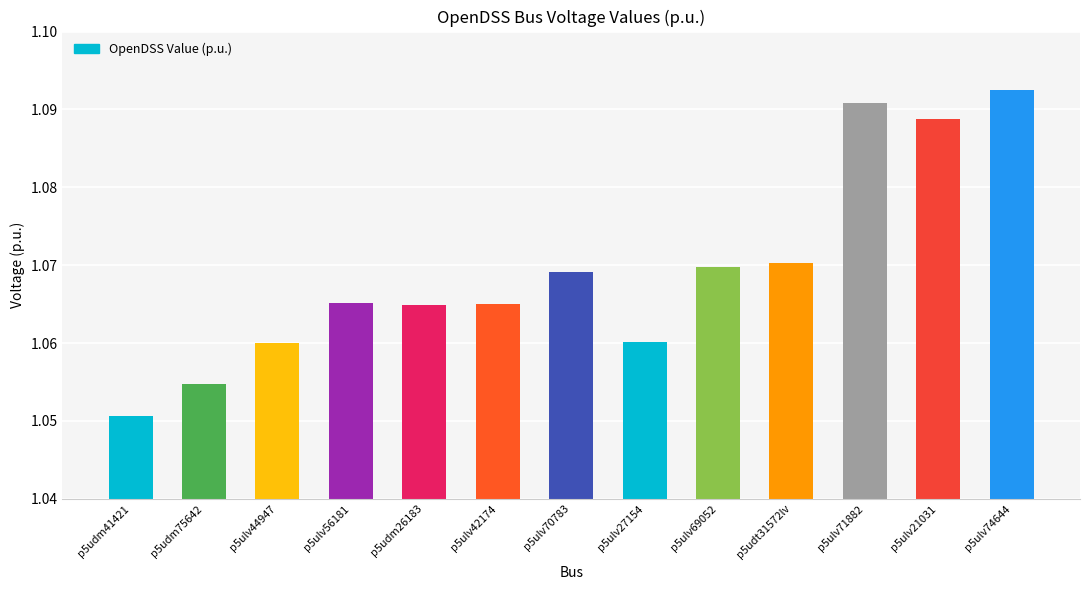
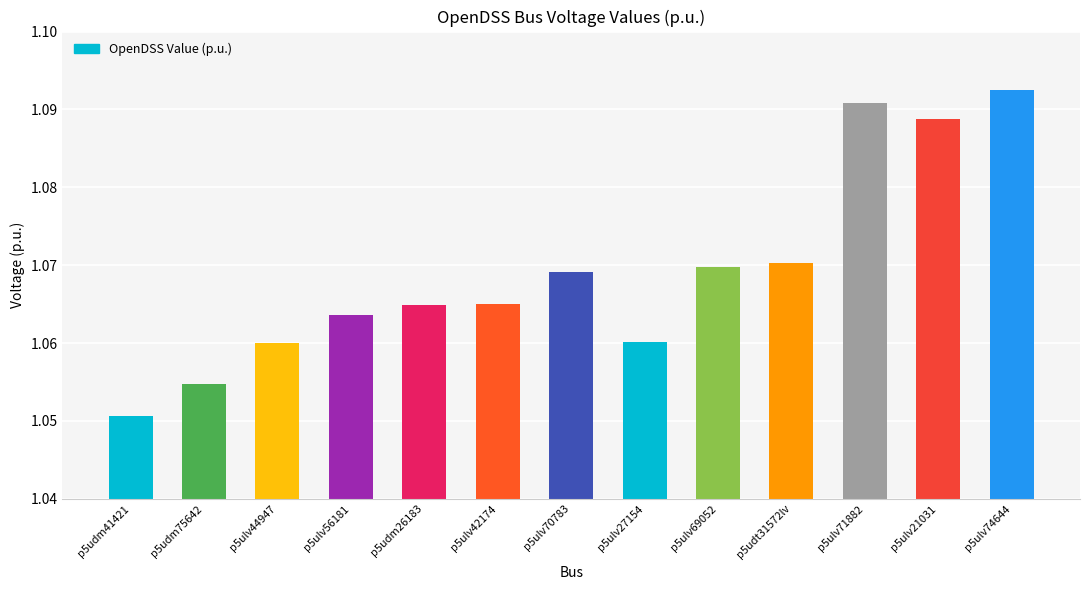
  {
    "p5udm41421": 1.051,
    "p5udm75642": 1.055,
    "p5ulv44947": 1.060,
-   "p5ulv56181": 1.065,
+   "p5ulv56181": 1.064,
    "p5udm26183": 1.065,
    "p5ulv42174": 1.065,
    "p5ulv70783": 1.069,
    "p5ulv27154": 1.060,
    "p5ulv69052": 1.070,
    "p5udt31572lv": 1.070,
    "p5ulv71882": 1.091,
    "p5ulv21031": 1.089,
    "p5ulv74644": 1.093
  }
